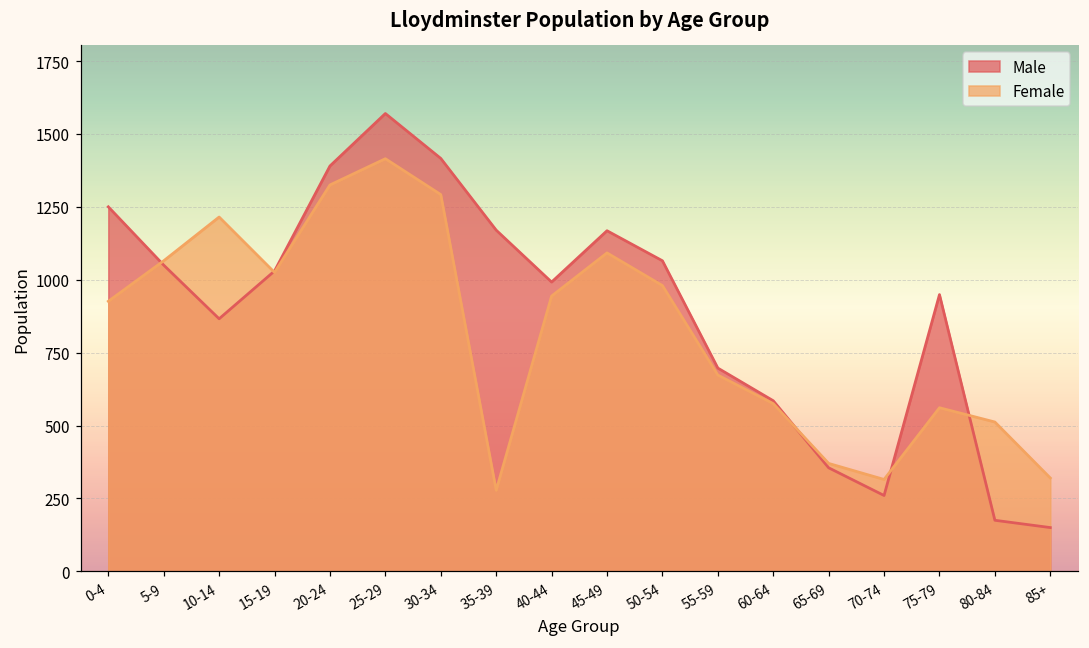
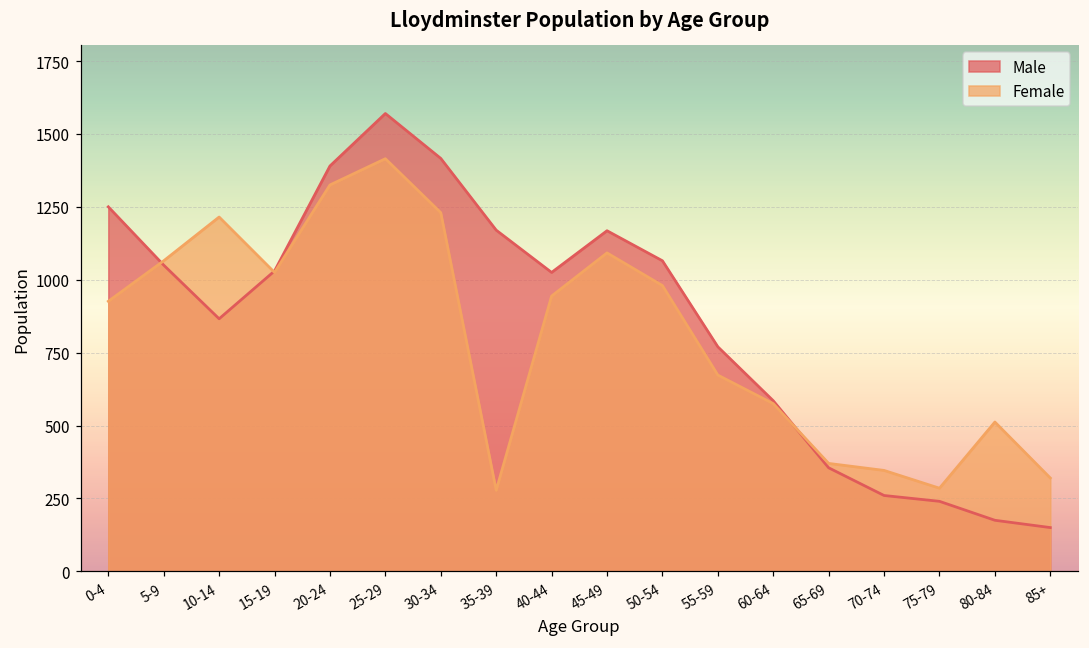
  {
    "Male": {
      "0-4": 1250,
      "5-9": 1050,
      "10-14": 870,
      "20-24": 1390,
      "25-29": 1570,
      "30-34": 1420,
      "35-39": 1170,
-     "40-44": 990,
+     "40-44": 1030,
      "45-49": 1170,
      "50-54": 1070,
-     "55-59": 700,
+     "55-59": 770,
      "60-64": 590,
      "65-69": 360,
      "70-74": 260,
-     "75-79": 950,
+     "75-79": 240,
      "80-84": 180,
      "85+": 150
    },
    "Female": {
      "0-4": 930,
      "5-9": 1070,
      "10-14": 1220,
      "20-24": 1330,
      "25-29": 1420,
-     "30-34": 1290,
+     "30-34": 1230,
      "35-39": 280,
      "40-44": 940,
      "45-49": 1090,
      "50-54": 980,
      "55-59": 670,
      "60-64": 580,
      "65-69": 370,
-     "70-74": 320,
-     "75-79": 560,
+     "70-74": 350,
+     "75-79": 290,
      "80-84": 510,
      "85+": 320
    }
  }
